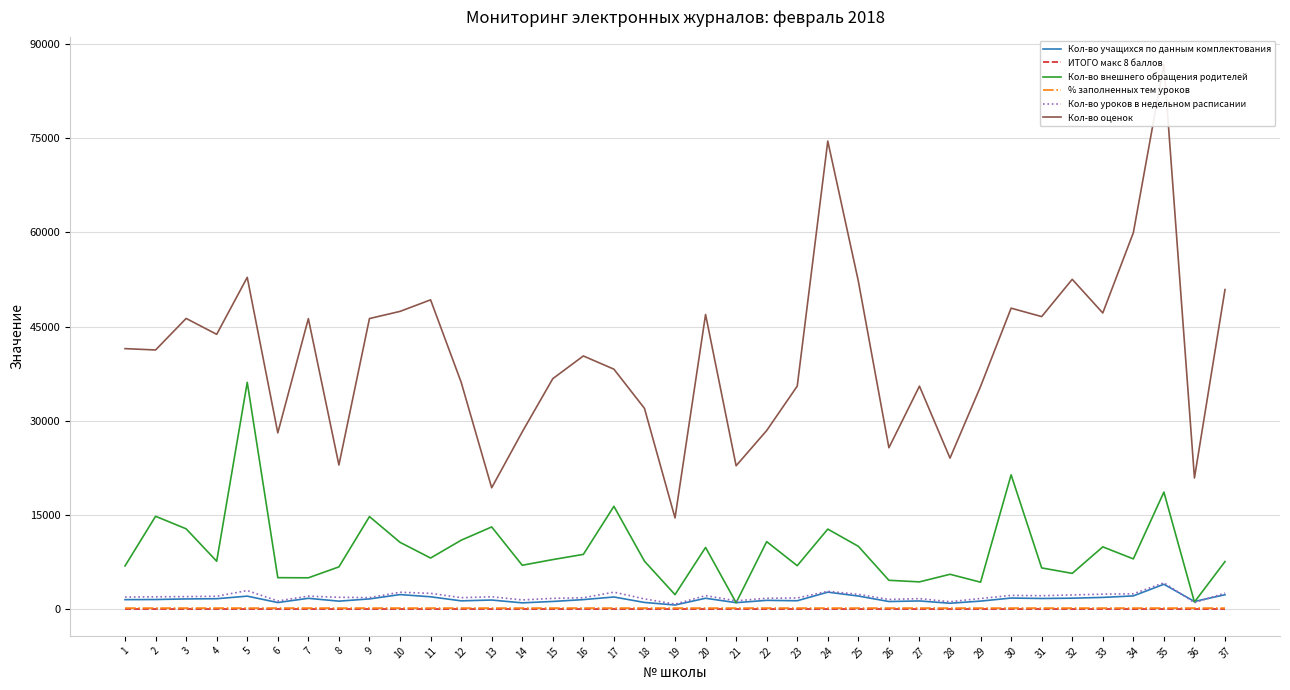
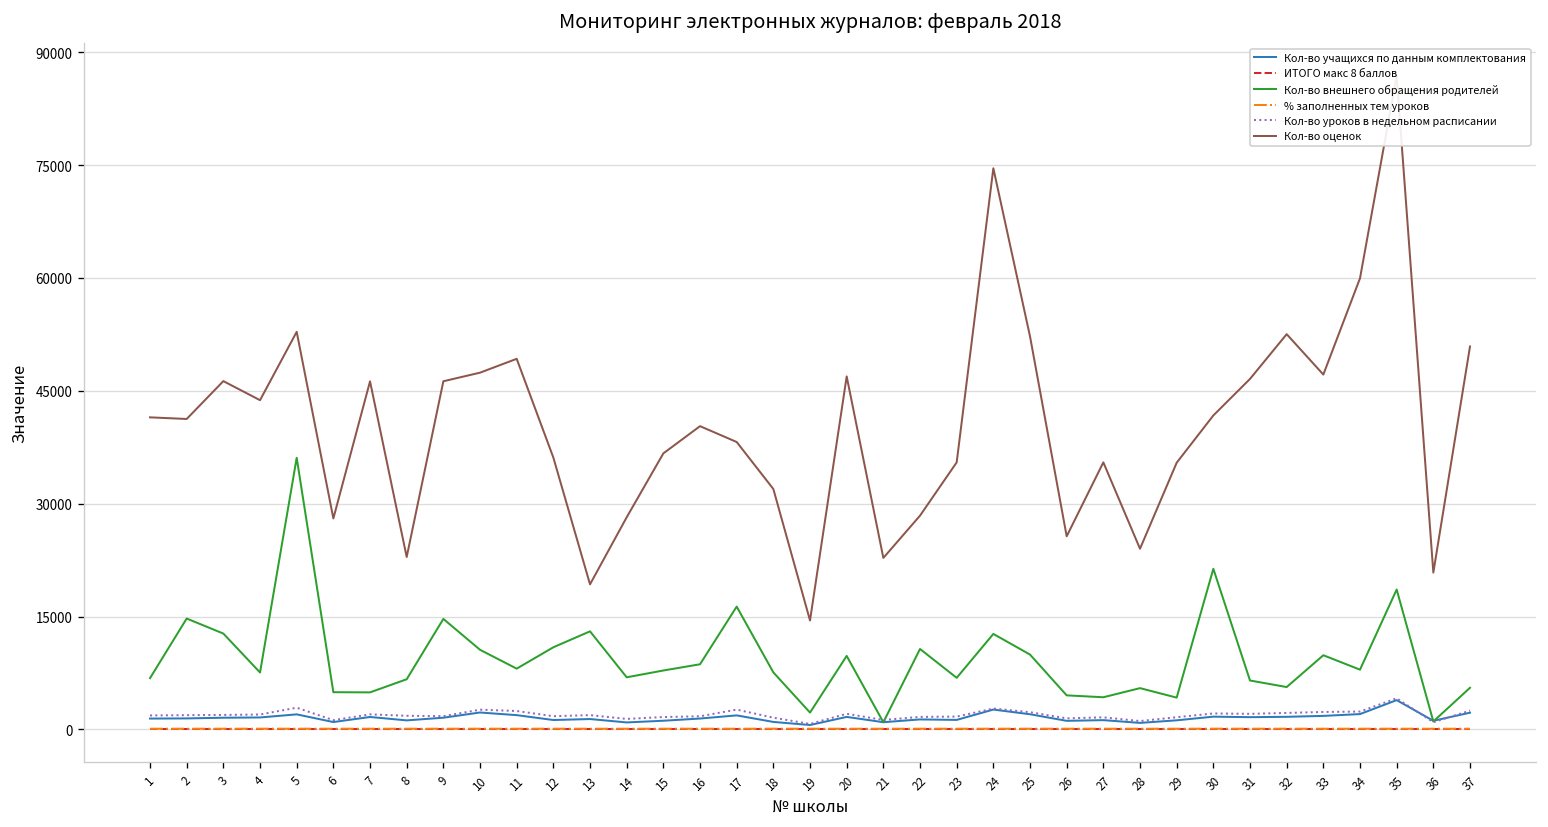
  {
    "Кол-во учащихся по данным комплектования": {
      "1": 1000,
      "2": 1000,
      "5": 2000,
      "8": 1000,
      "11": 2000,
      "12": 1000,
      "13": 1000,
      "14": 1000,
      "15": 1000,
      "17": 2000,
      "18": 1000,
      "20": 2000,
      "23": 1000,
      "29": 1000,
      "30": 2000,
      "31": 2000,
      "32": 2000,
      "33": 2000
    },
    "Кол-во внешнего обращения родителей": {
      "1": 7000,
      "2": 15000,
      "3": 13000,
      "4": 8000,
      "5": 36000,
      "6": 5000,
      "7": 5000,
      "8": 7000,
      "9": 15000,
      "10": 11000,
      "11": 8000,
      "12": 11000,
      "13": 13000,
      "14": 7000,
      "15": 8000,
      "16": 9000,
      "17": 16000,
      "18": 8000,
      "19": 2000,
      "20": 10000,
      "22": 11000,
      "23": 7000,
      "24": 13000,
      "25": 10000,
      "26": 5000,
      "27": 4000,
      "28": 5000,
      "29": 4000,
      "30": 21000,
      "31": 7000,
      "32": 6000,
      "33": 10000,
      "34": 8000,
      "35": 19000,
-     "37": 8000
+     "37": 6000
    },
    "Кол-во уроков в недельном расписании": {
      "1": 2000,
      "2": 2000,
      "5": 3000,
      "8": 2000,
      "11": 2000,
      "12": 2000,
      "13": 2000,
      "14": 1000,
      "15": 2000,
      "17": 3000,
      "18": 2000,
      "20": 2000,
      "23": 2000,
      "29": 2000,
      "30": 2000,
      "31": 2000,
      "32": 2000,
      "33": 2000
    },
    "Кол-во оценок": {
      "1": 41000,
      "2": 41000,
      "3": 46000,
      "4": 44000,
      "5": 53000,
      "6": 28000,
      "7": 46000,
      "8": 23000,
      "9": 46000,
      "10": 47000,
      "11": 49000,
      "12": 36000,
      "13": 19000,
      "14": 28000,
      "15": 37000,
      "16": 40000,
      "17": 38000,
      "18": 32000,
      "19": 14000,
      "20": 47000,
      "21": 23000,
      "22": 28000,
      "23": 35000,
      "24": 75000,
      "25": 52000,
      "26": 26000,
      "27": 35000,
      "28": 24000,
      "29": 35000,
-     "30": 48000,
+     "30": 42000,
      "31": 47000,
      "32": 53000,
      "33": 47000,
      "34": 60000,
      "36": 21000,
      "37": 51000
    }
  }
